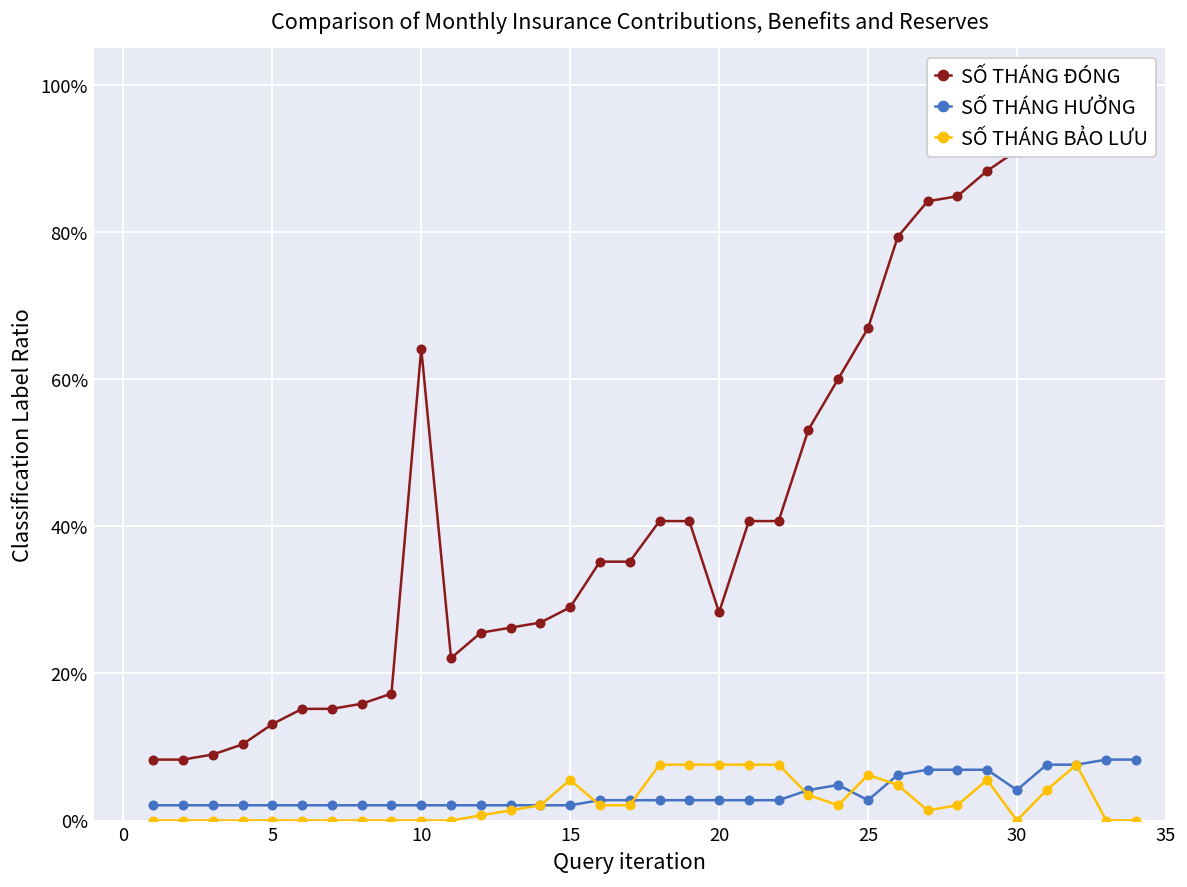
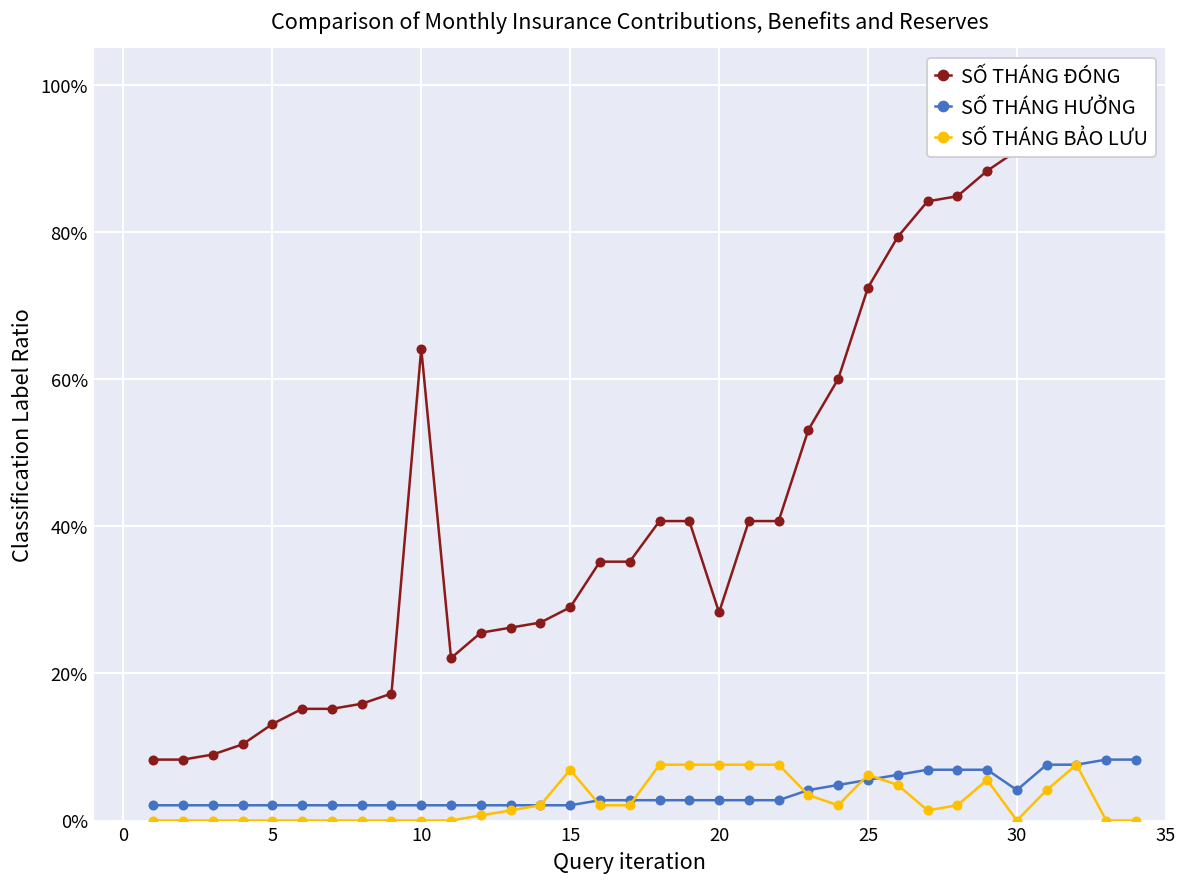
  {
    "SỐ THÁNG ĐÓNG": {
      "5": "13%",
      "10": "64%",
      "15": "29%",
      "20": "28%",
-     "25": "67%"
+     "25": "72%"
    },
    "SỐ THÁNG HƯỞNG": {
      "5": "2%",
      "10": "2%",
      "15": "2%",
      "20": "3%",
-     "25": "3%",
+     "25": "6%",
      "30": "4%"
    },
    "SỐ THÁNG BẢO LƯU": {
      "5": "0%",
      "10": "0%",
-     "15": "6%",
+     "15": "7%",
      "20": "8%",
      "25": "6%",
      "30": "0%"
    }
  }
